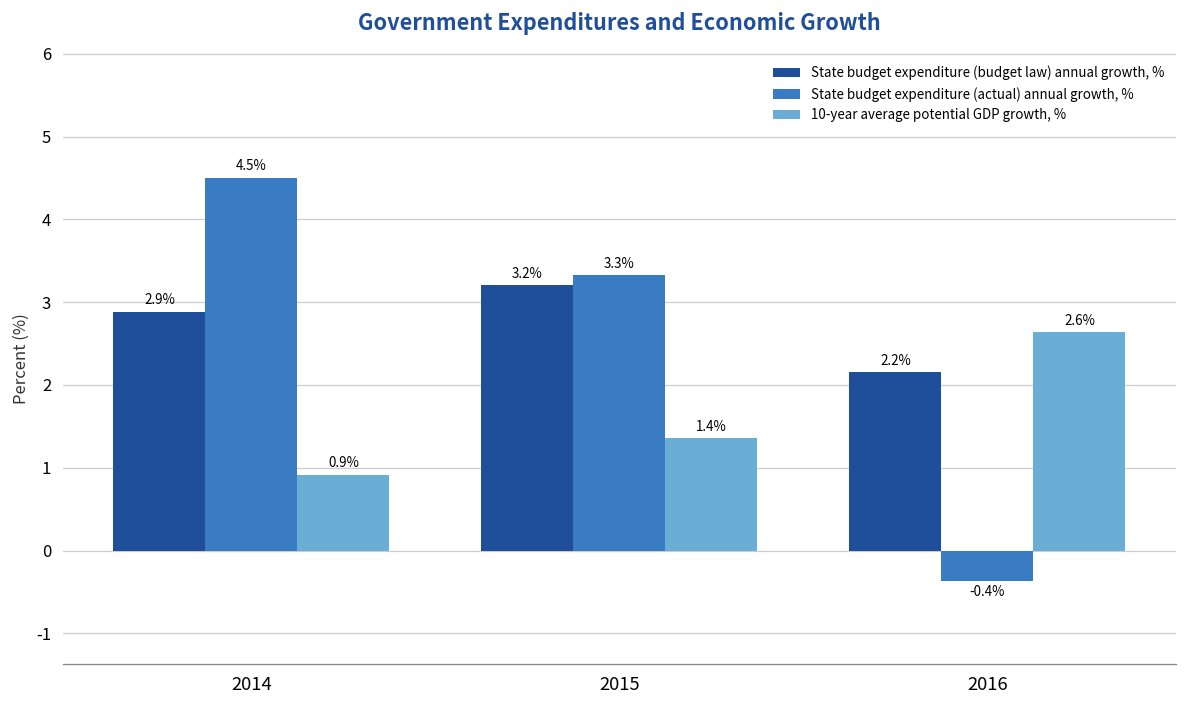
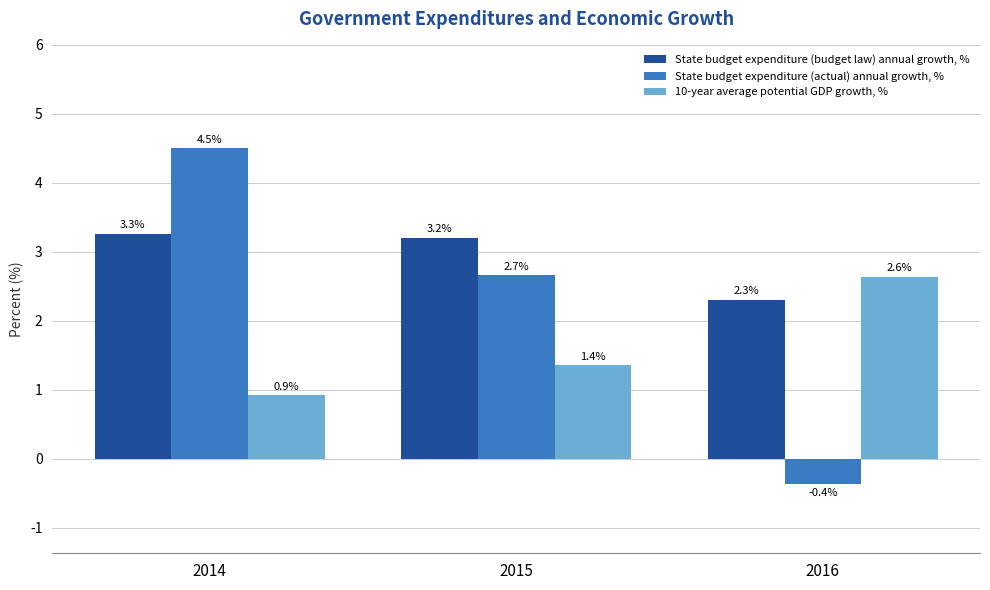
  {
    "State budget expenditure (budget law) annual growth, %": {
-     "2014": "2.9%",
+     "2014": "3.3%",
      "2015": "3.2%",
-     "2016": "2.2%"
+     "2016": "2.3%"
    },
    "State budget expenditure (actual) annual growth, %": {
      "2014": "4.5%",
-     "2015": "3.3%",
+     "2015": "2.7%",
      "2016": "-0.4%"
    },
    "10-year average potential GDP growth, %": {
      "2014": "0.9%",
      "2015": "1.4%",
      "2016": "2.6%"
    }
  }
